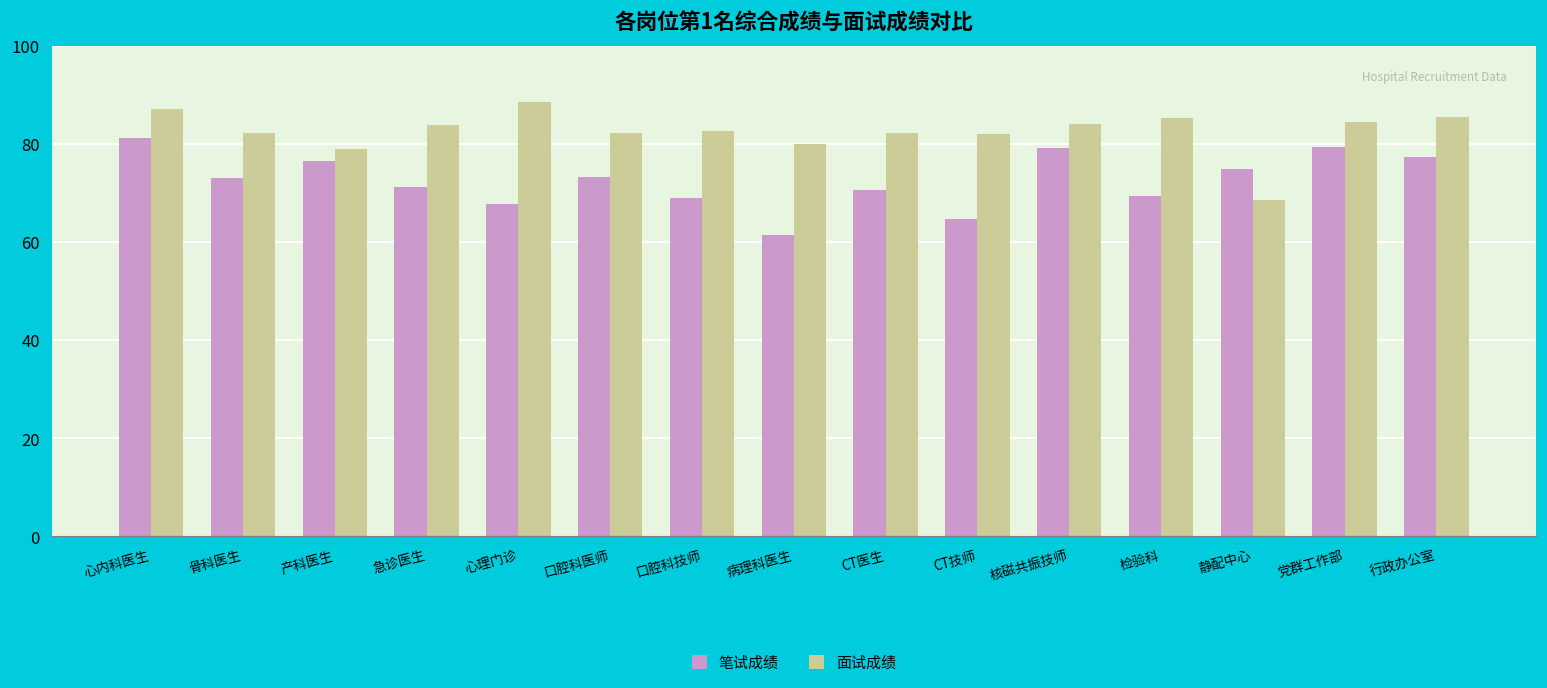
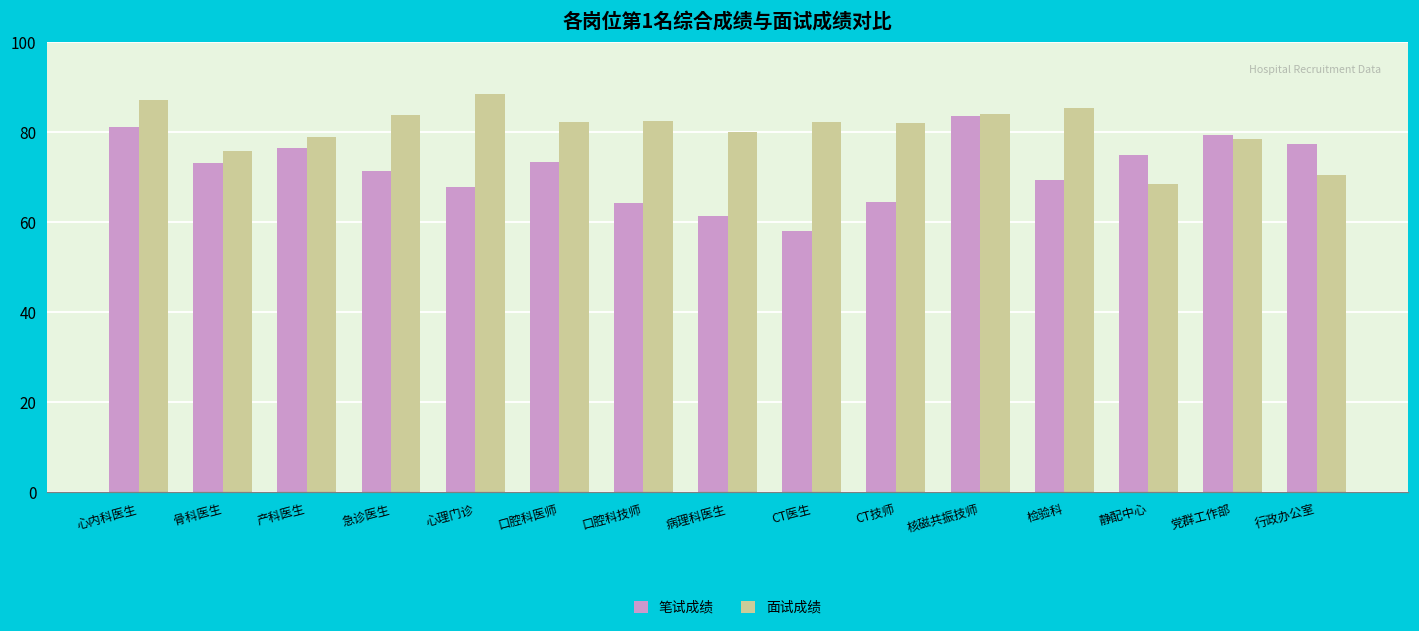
  {
    "笔试成绩": {
      "心内科医生": 81,
      "骨科医生": 73,
      "产科医生": 77,
      "急诊医生": 71,
      "心理门诊": 68,
      "口腔科医师": 73,
-     "口腔科技师": 69,
+     "口腔科技师": 64,
      "病理科医生": 61,
-     "CT医生": 71,
+     "CT医生": 58,
      "CT技师": 65,
-     "核磁共振技师": 79,
+     "核磁共振技师": 84,
      "检验科": 69,
      "静配中心": 75,
      "党群工作部": 79,
      "行政办公室": 77
    },
    "面试成绩": {
      "心内科医生": 87,
-     "骨科医生": 82,
+     "骨科医生": 76,
      "产科医生": 79,
      "急诊医生": 84,
      "心理门诊": 89,
      "口腔科医师": 82,
      "口腔科技师": 83,
      "病理科医生": 80,
      "CT医生": 82,
      "CT技师": 82,
      "核磁共振技师": 84,
      "检验科": 85,
      "静配中心": 69,
-     "党群工作部": 84,
-     "行政办公室": 85
+     "党群工作部": 78,
+     "行政办公室": 71
    }
  }
